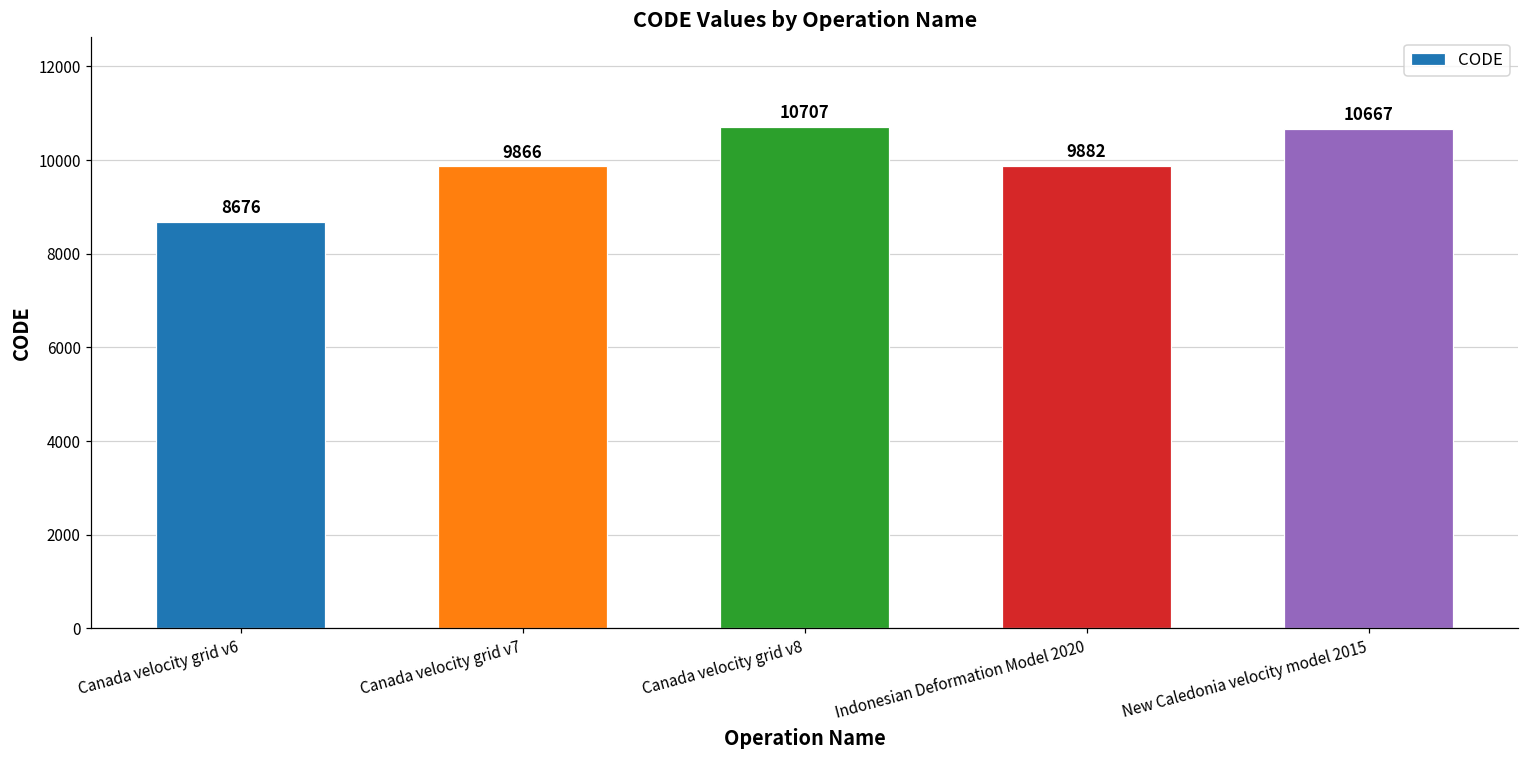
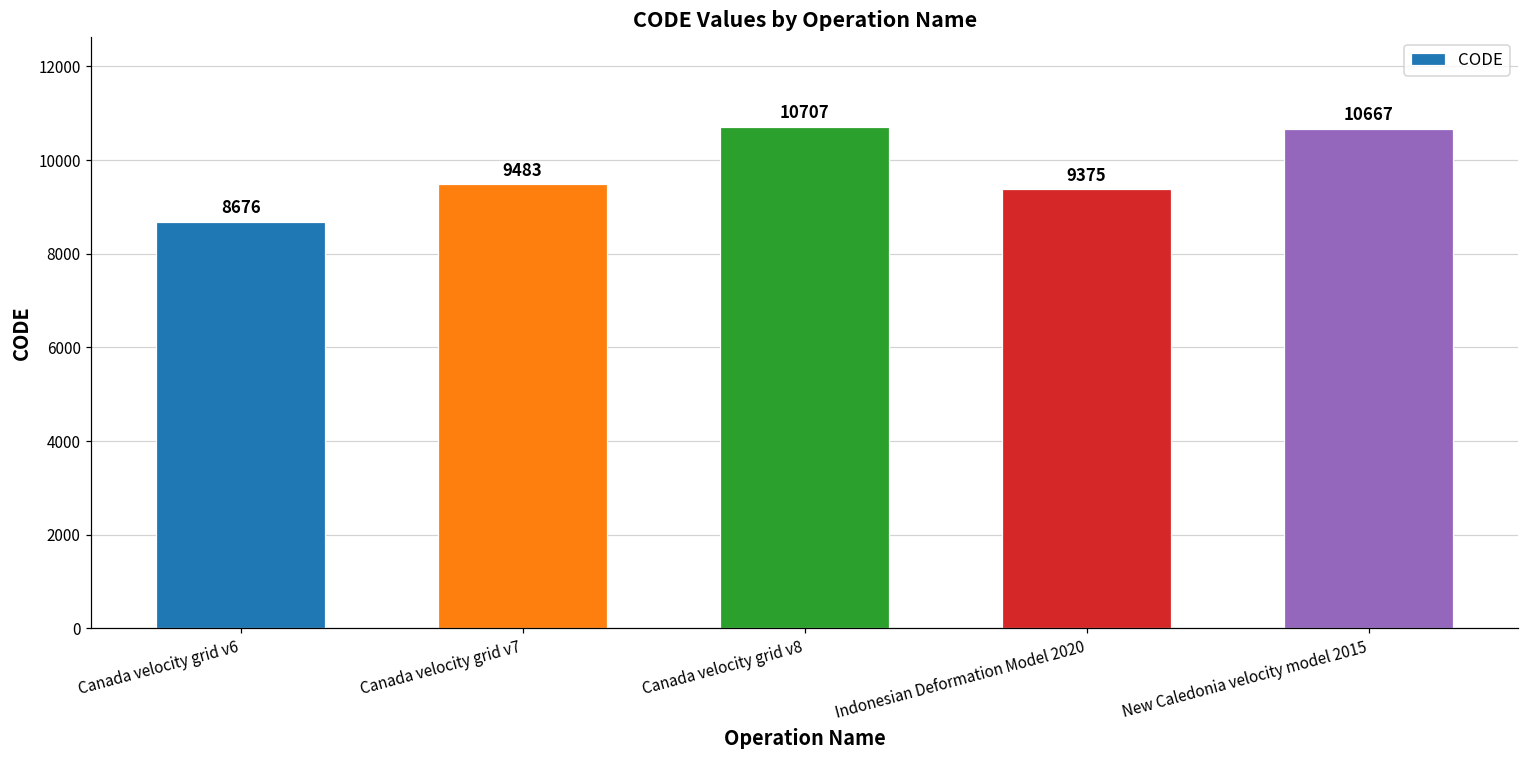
  {
    "Canada velocity grid v6": 8676,
-   "Canada velocity grid v7": 9866,
+   "Canada velocity grid v7": 9483,
    "Canada velocity grid v8": 10707,
-   "Indonesian Deformation Model 2020": 9882,
+   "Indonesian Deformation Model 2020": 9375,
    "New Caledonia velocity model 2015": 10667
  }
